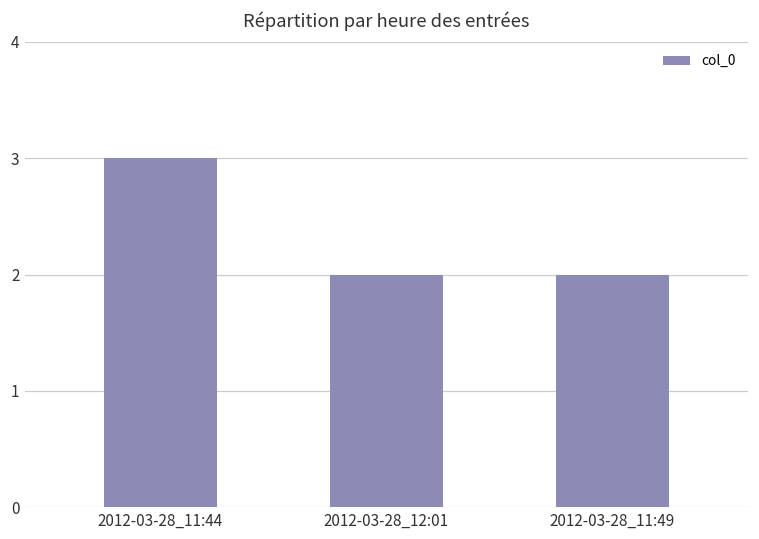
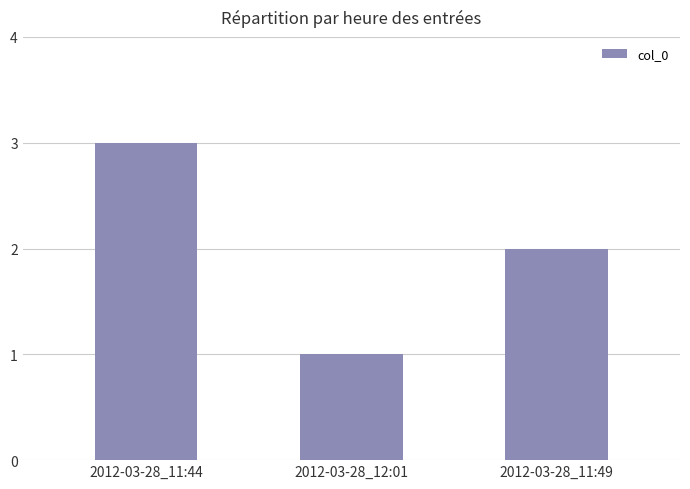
  {
    "2012-03-28_11:44": 3,
-   "2012-03-28_12:01": 2,
+   "2012-03-28_12:01": 1,
    "2012-03-28_11:49": 2
  }
